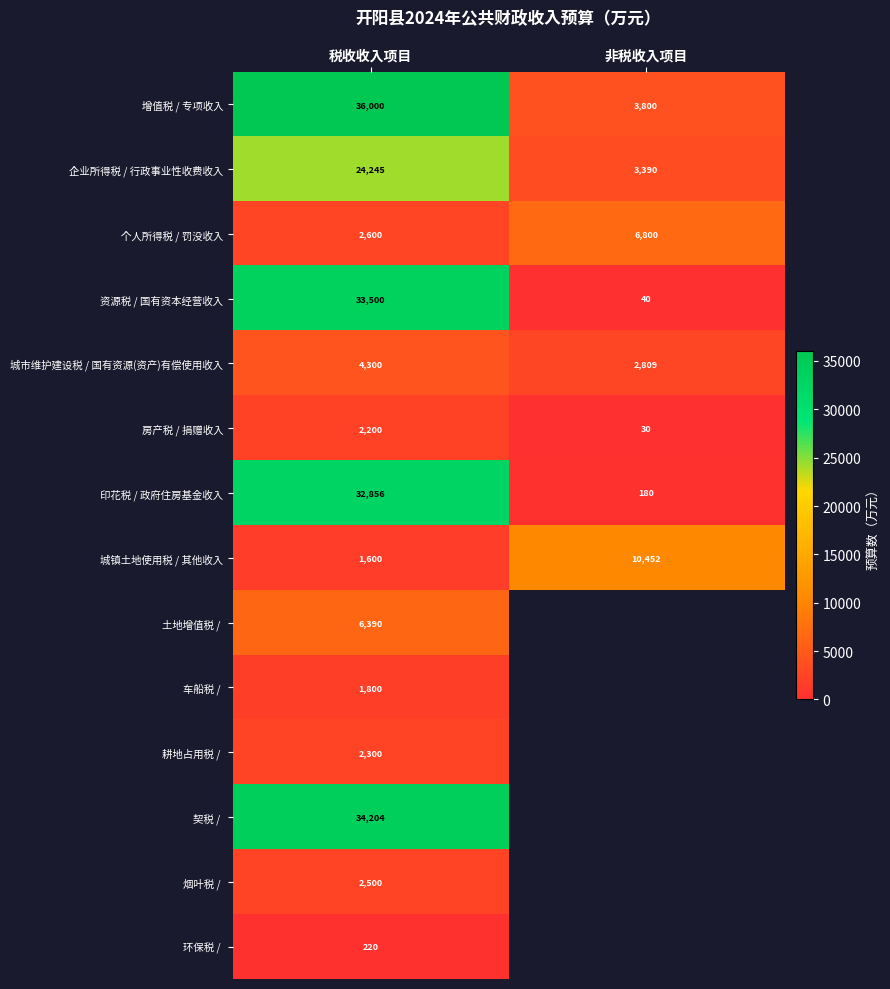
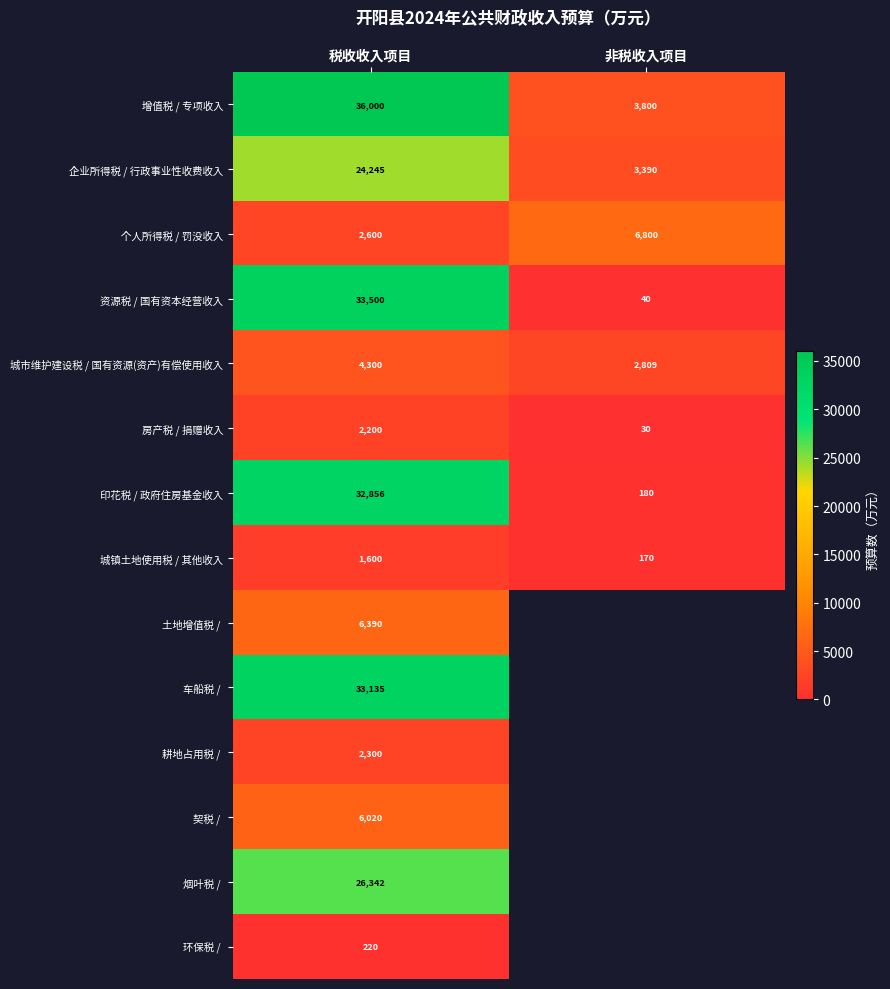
  {
    "增值税 / 专项收入": {
      "税收收入项目": "36,000",
      "非税收入项目": "3,800"
    },
    "企业所得税 / 行政事业性收费收入": {
      "税收收入项目": "24,245",
      "非税收入项目": "3,390"
    },
    "个人所得税 / 罚没收入": {
      "税收收入项目": "2,600",
      "非税收入项目": "6,800"
    },
    "资源税 / 国有资本经营收入": {
      "税收收入项目": "33,500",
      "非税收入项目": "40"
    },
    "城市维护建设税 / 国有资源(资产)有偿使用收入": {
      "税收收入项目": "4,300",
      "非税收入项目": "2,809"
    },
    "房产税 / 捐赠收入": {
      "税收收入项目": "2,200",
      "非税收入项目": "30"
    },
    "印花税 / 政府住房基金收入": {
      "税收收入项目": "32,856",
      "非税收入项目": "180"
    },
    "城镇土地使用税 / 其他收入": {
      "税收收入项目": "1,600",
-     "非税收入项目": "10,452"
+     "非税收入项目": "170"
    },
    "土地增值税 /": {
      "税收收入项目": "6,390"
    },
    "车船税 /": {
-     "税收收入项目": "1,800"
+     "税收收入项目": "33,135"
    },
    "耕地占用税 /": {
      "税收收入项目": "2,300"
    },
    "契税 /": {
-     "税收收入项目": "34,204"
+     "税收收入项目": "6,020"
    },
    "烟叶税 /": {
-     "税收收入项目": "2,500"
+     "税收收入项目": "26,342"
    },
    "环保税 /": {
      "税收收入项目": "220"
    }
  }
